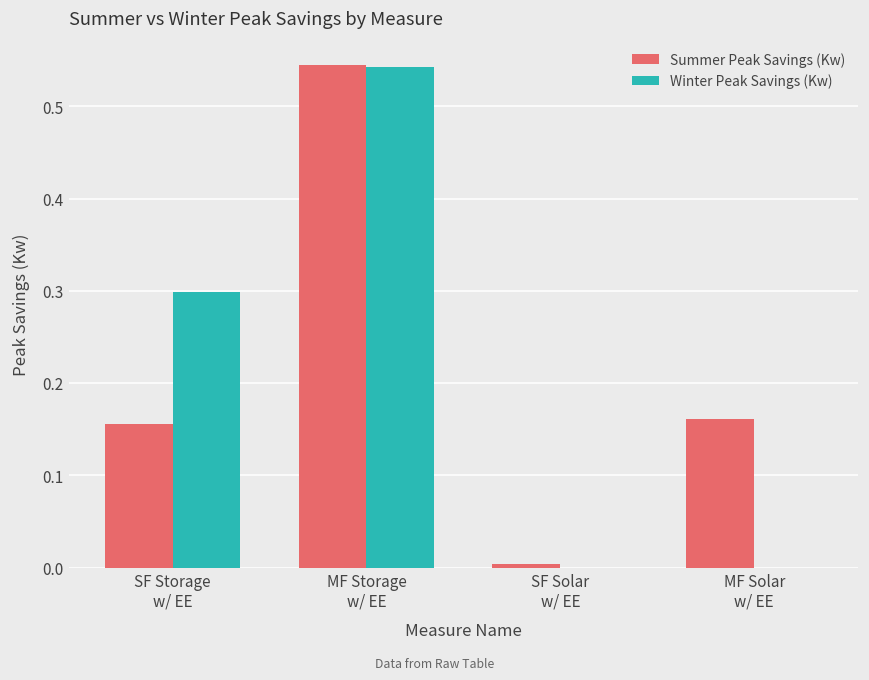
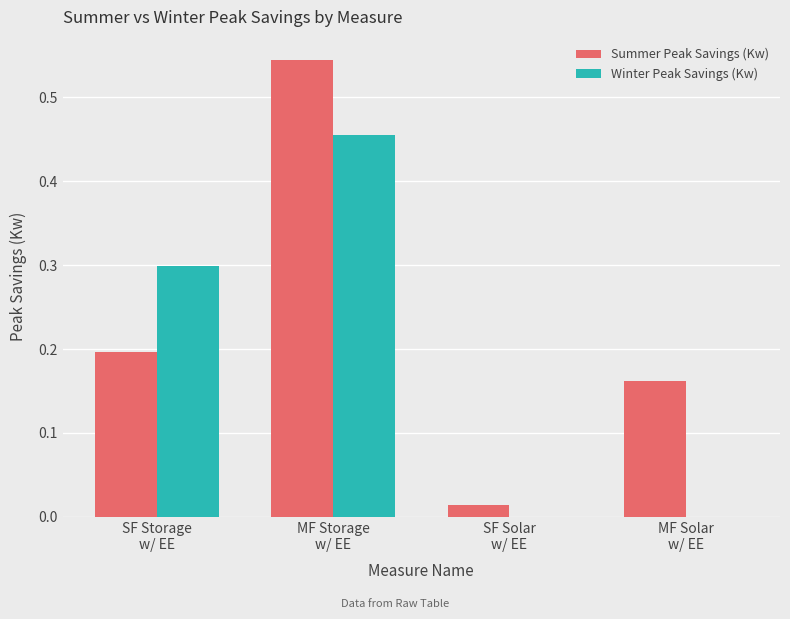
  {
    "Summer Peak Savings (Kw)": {
-     "SF Storage w/ EE": 0.16,
+     "SF Storage w/ EE": 0.20,
      "MF Storage w/ EE": 0.54,
-     "SF Solar w/ EE": 0.00,
+     "SF Solar w/ EE": 0.01,
      "MF Solar w/ EE": 0.16
    },
    "Winter Peak Savings (Kw)": {
      "SF Storage w/ EE": 0.30,
-     "MF Storage w/ EE": 0.54
+     "MF Storage w/ EE": 0.46
    }
  }
